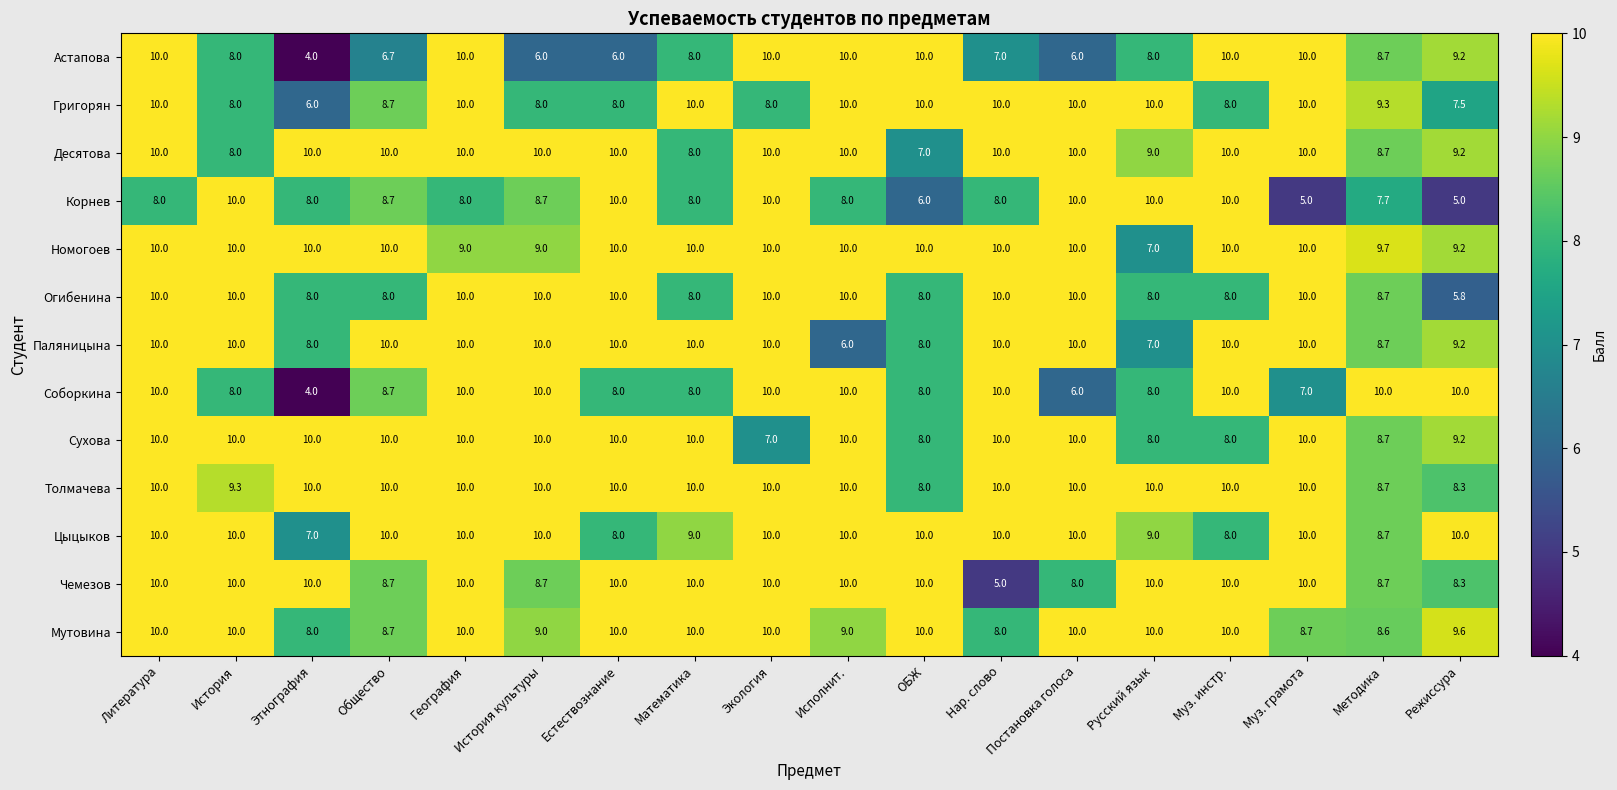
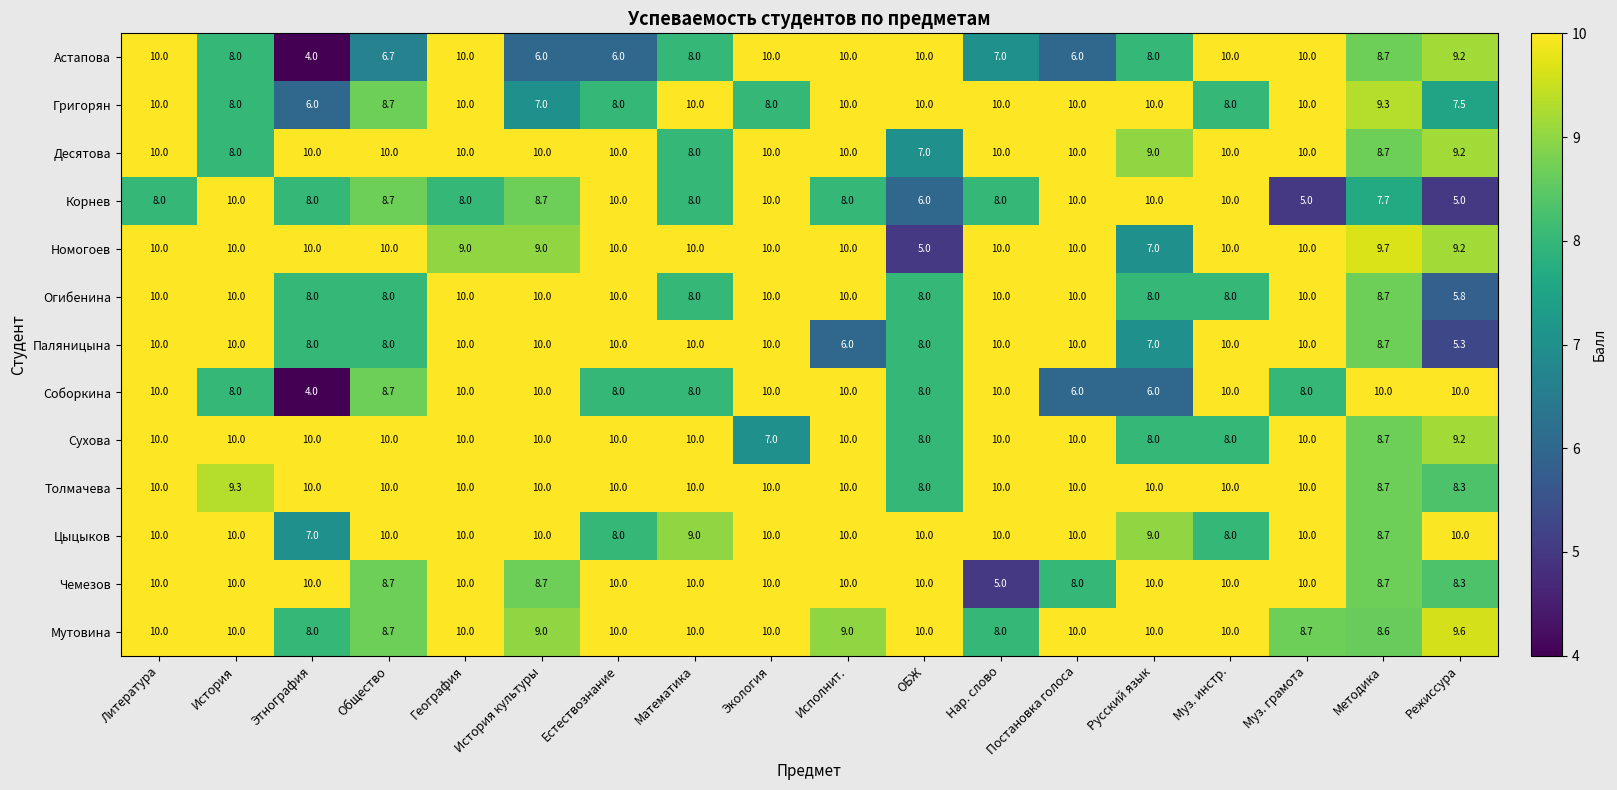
  {
    "Григорян": {
      "Литература": 10.0,
      "История": 8.0,
      "Этнография": 6.0,
      "Общество": 8.7,
      "География": 10.0,
-     "История культуры": 8.0,
+     "История культуры": 7.0,
      "Естествознание": 8.0,
      "Математика": 10.0,
      "Экология": 8.0,
      "Исполнит.": 10.0,
      "ОБЖ": 10.0,
      "Нар. слово": 10.0,
      "Постановка голоса": 10.0,
      "Русский язык": 10.0,
      "Муз. инстр.": 8.0,
      "Муз. грамота": 10.0,
      "Методика": 9.3,
      "Режиссура": 7.5
    },
    "Номогоев": {
      "Литература": 10.0,
      "История": 10.0,
      "Этнография": 10.0,
      "Общество": 10.0,
      "География": 9.0,
      "История культуры": 9.0,
      "Естествознание": 10.0,
      "Математика": 10.0,
      "Экология": 10.0,
      "Исполнит.": 10.0,
-     "ОБЖ": 10.0,
+     "ОБЖ": 5.0,
      "Нар. слово": 10.0,
      "Постановка голоса": 10.0,
      "Русский язык": 7.0,
      "Муз. инстр.": 10.0,
      "Муз. грамота": 10.0,
      "Методика": 9.7,
      "Режиссура": 9.2
    },
    "Паляницына": {
      "Литература": 10.0,
      "История": 10.0,
      "Этнография": 8.0,
-     "Общество": 10.0,
+     "Общество": 8.0,
      "География": 10.0,
      "История культуры": 10.0,
      "Естествознание": 10.0,
      "Математика": 10.0,
      "Экология": 10.0,
      "Исполнит.": 6.0,
      "ОБЖ": 8.0,
      "Нар. слово": 10.0,
      "Постановка голоса": 10.0,
      "Русский язык": 7.0,
      "Муз. инстр.": 10.0,
      "Муз. грамота": 10.0,
      "Методика": 8.7,
-     "Режиссура": 9.2
+     "Режиссура": 5.3
    },
    "Соборкина": {
      "Литература": 10.0,
      "История": 8.0,
      "Этнография": 4.0,
      "Общество": 8.7,
      "География": 10.0,
      "История культуры": 10.0,
      "Естествознание": 8.0,
      "Математика": 8.0,
      "Экология": 10.0,
      "Исполнит.": 10.0,
      "ОБЖ": 8.0,
      "Нар. слово": 10.0,
      "Постановка голоса": 6.0,
-     "Русский язык": 8.0,
+     "Русский язык": 6.0,
      "Муз. инстр.": 10.0,
-     "Муз. грамота": 7.0,
+     "Муз. грамота": 8.0,
      "Методика": 10.0,
      "Режиссура": 10.0
    }
  }
